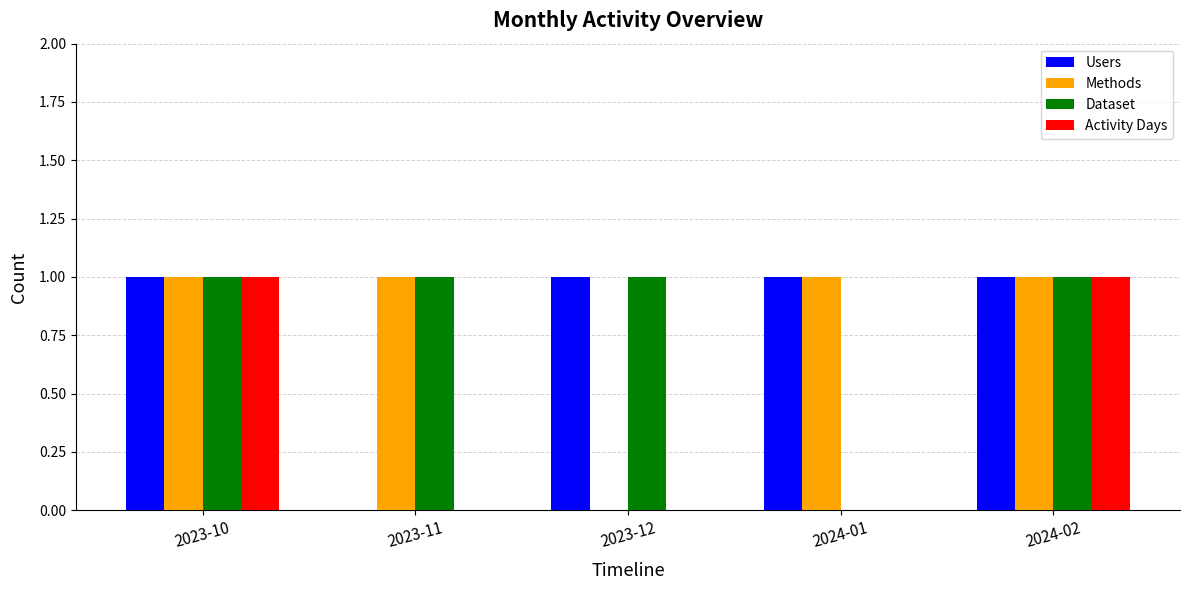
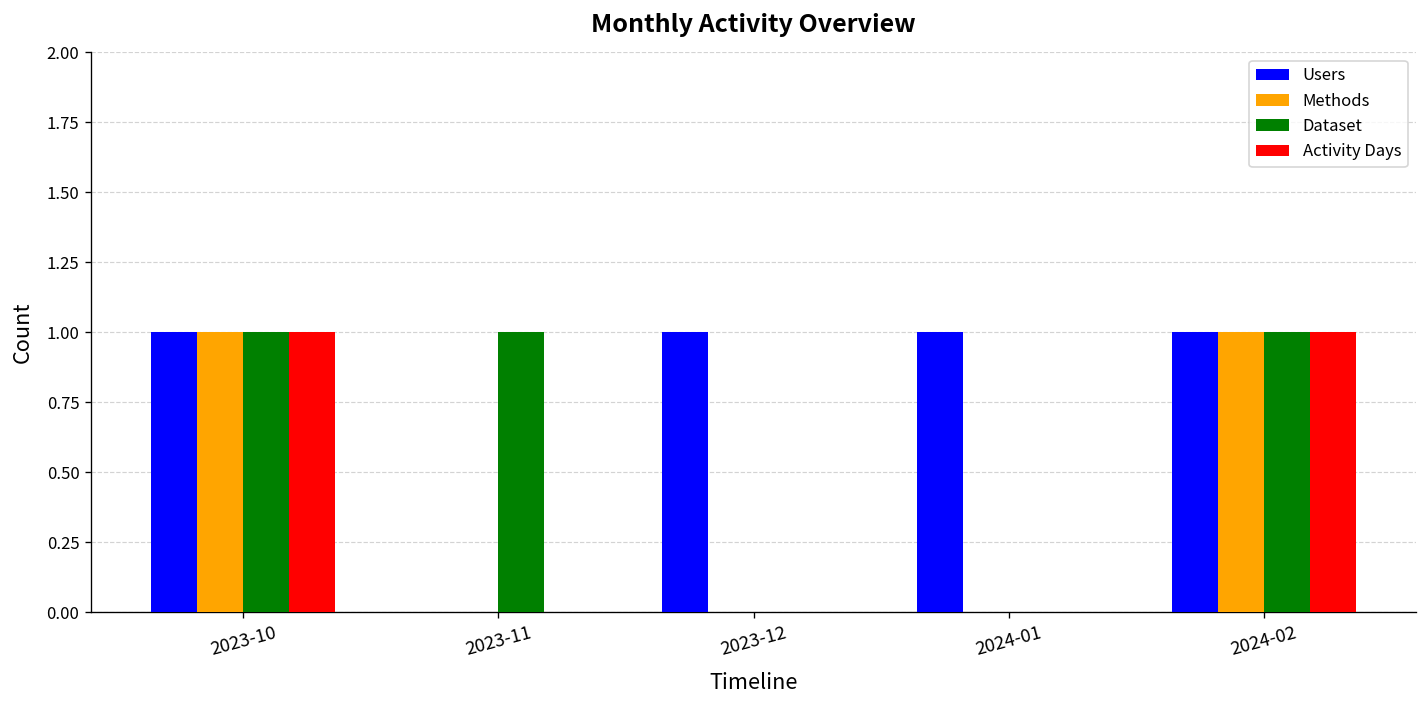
  {
    "Users": {
      "2023-10": 1,
      "2023-11": 0,
      "2023-12": 1,
      "2024-01": 1,
      "2024-02": 1
    },
    "Methods": {
      "2023-10": 1,
-     "2023-11": 1,
+     "2023-11": 0,
      "2023-12": 0,
-     "2024-01": 1,
+     "2024-01": 0,
      "2024-02": 1
    },
    "Dataset": {
      "2023-10": 1,
      "2023-11": 1,
-     "2023-12": 1,
+     "2023-12": 0,
      "2024-01": 0,
      "2024-02": 1
    },
    "Activity Days": {
      "2023-10": 1,
      "2023-11": 0,
      "2023-12": 0,
      "2024-01": 0,
      "2024-02": 1
    }
  }
